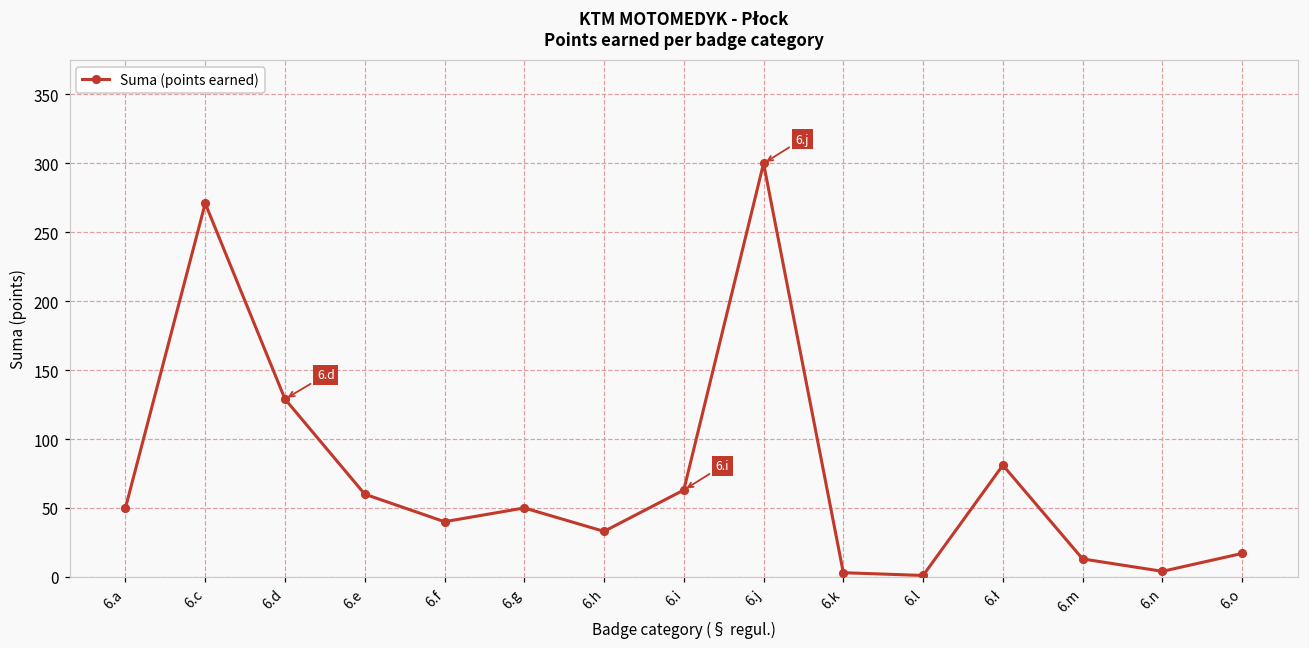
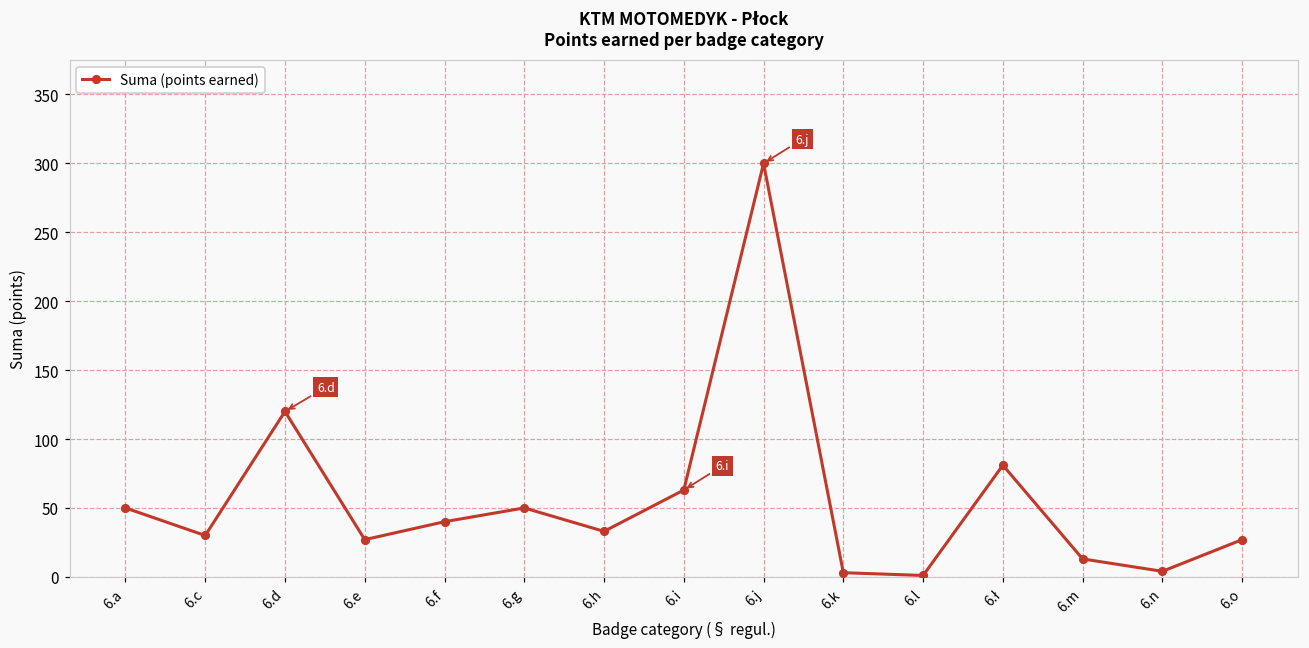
  {
    "6.a": 50,
-   "6.c": 271,
-   "6.d": 129,
-   "6.e": 60,
+   "6.c": 30,
+   "6.d": 120,
+   "6.e": 27,
    "6.f": 40,
    "6.g": 50,
    "6.h": 33,
    "6.i": 63,
    "6.j": 300,
    "6.k": 3,
    "6.l": 1,
    "6.ł": 81,
    "6.m": 13,
    "6.n": 4,
-   "6.o": 17
+   "6.o": 27
  }
